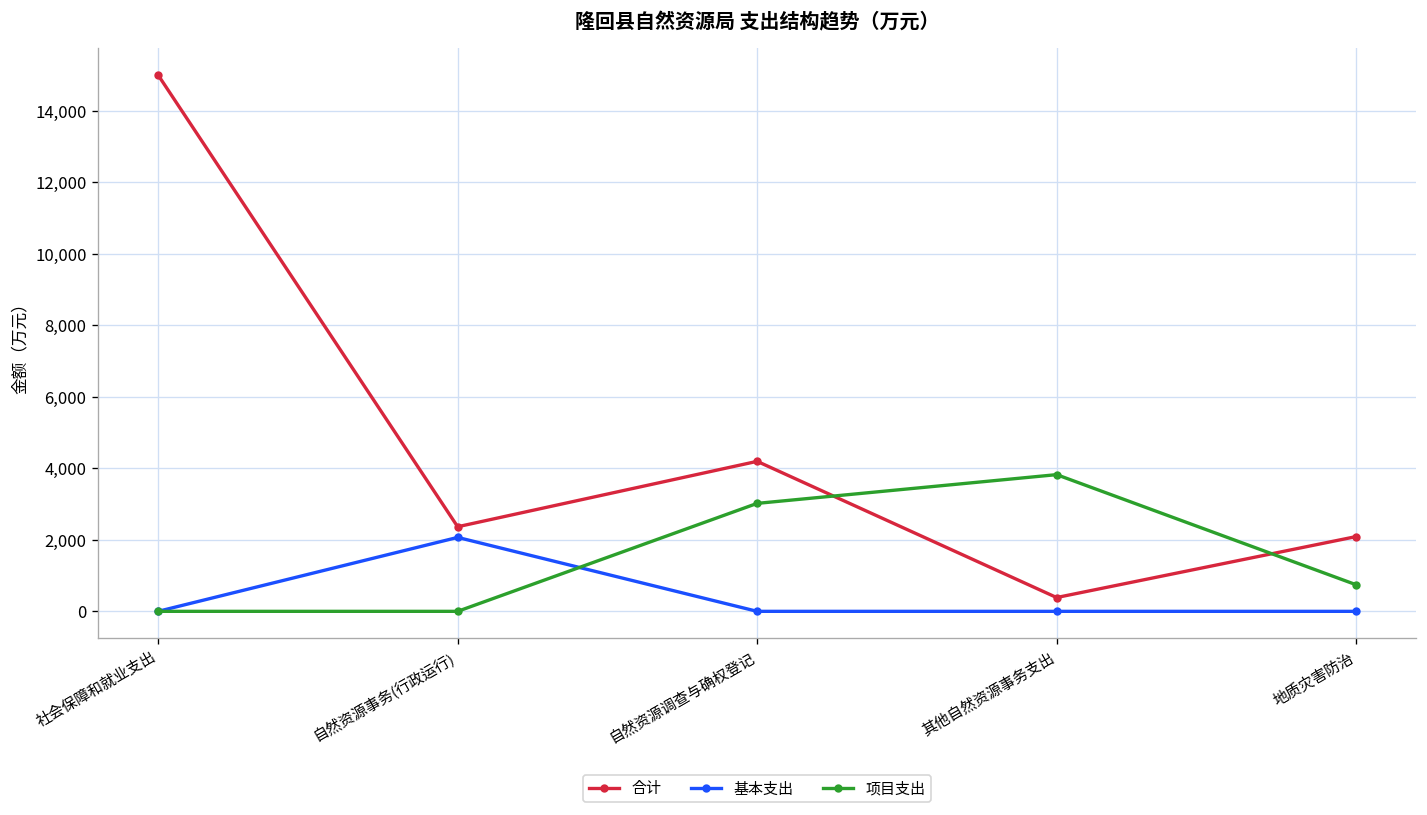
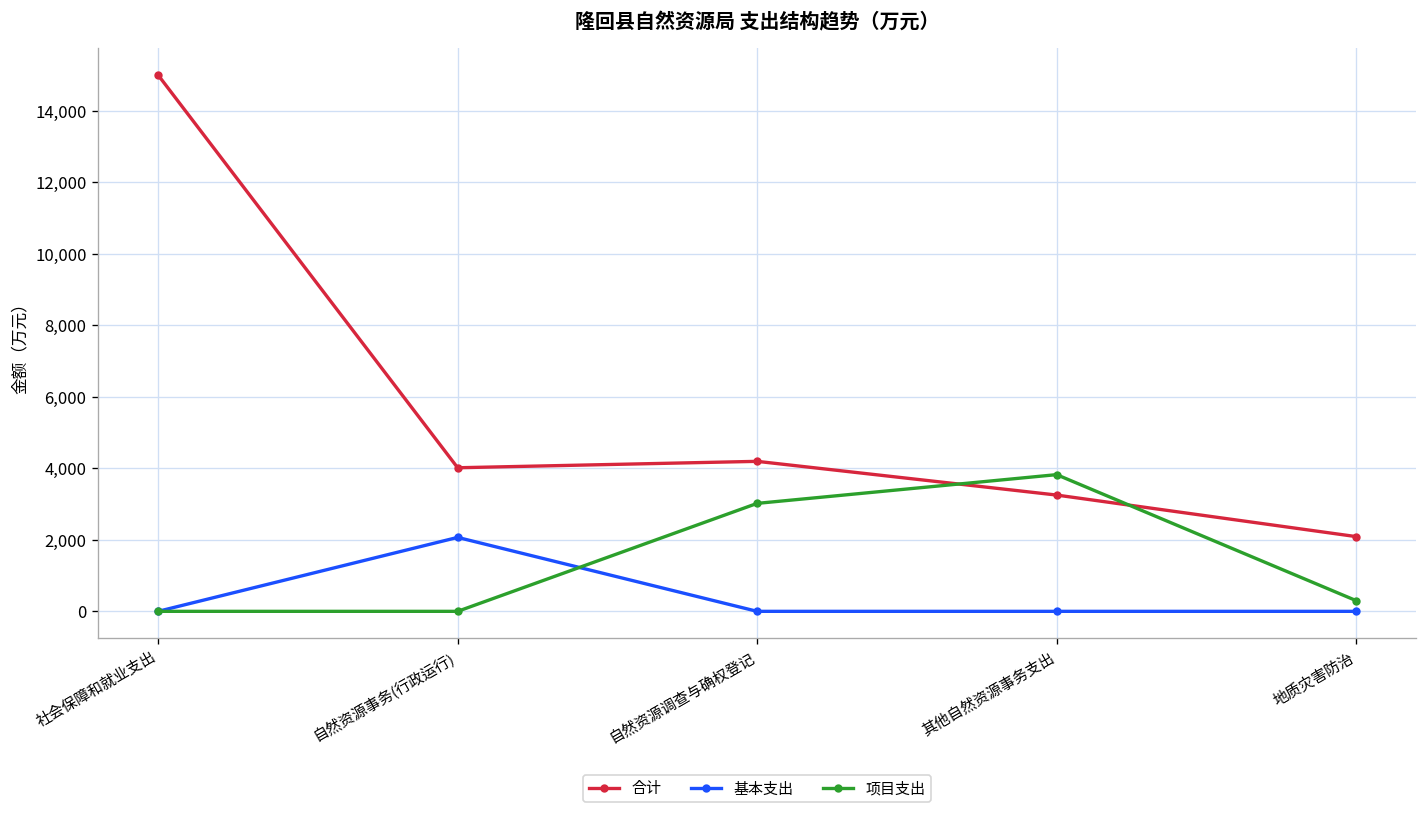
  {
    "合计": {
      "社会保障和就业支出": "15,000",
-     "自然资源事务(行政运行)": "2,400",
+     "自然资源事务(行政运行)": "4,000",
      "自然资源调查与确权登记": "4,200",
-     "其他自然资源事务支出": "400",
+     "其他自然资源事务支出": "3,300",
      "地质灾害防治": "2,100"
    },
    "基本支出": {
      "自然资源事务(行政运行)": "2,100",
      "自然资源调查与确权登记": "0",
      "其他自然资源事务支出": "0",
      "地质灾害防治": "0"
    },
    "项目支出": {
      "自然资源事务(行政运行)": "0",
      "自然资源调查与确权登记": "3,000",
      "其他自然资源事务支出": "3,800",
-     "地质灾害防治": "700"
+     "地质灾害防治": "300"
    }
  }
